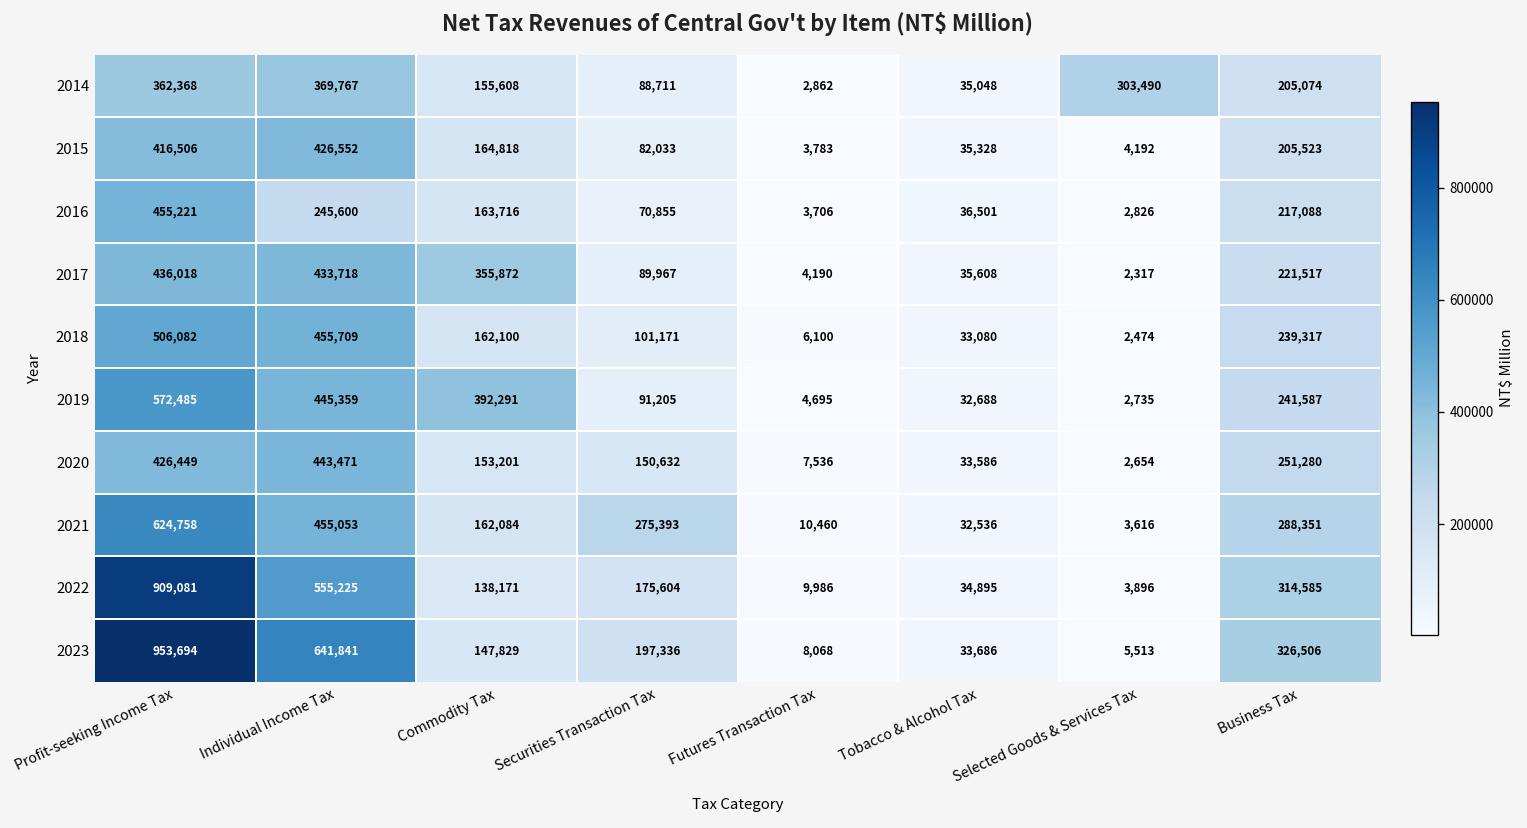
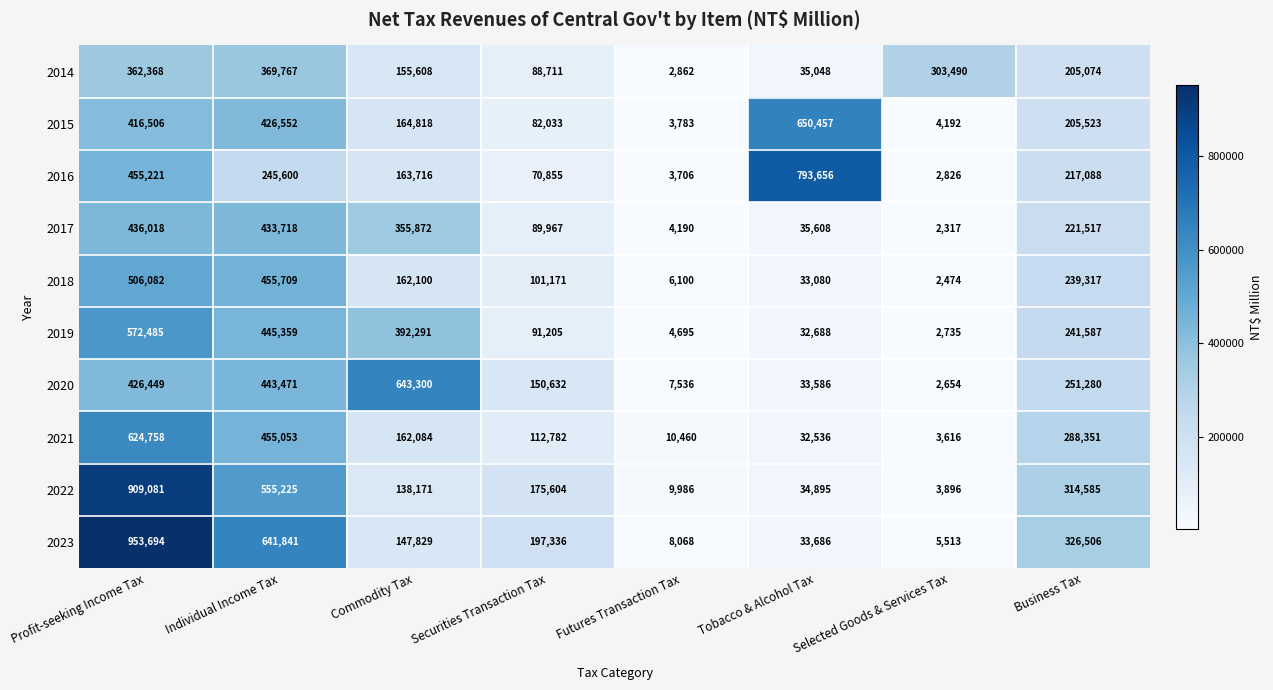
  {
    "2014": {
      "Profit-seeking Income Tax": "362,368",
      "Individual Income Tax": "369,767",
      "Commodity Tax": "155,608",
      "Securities Transaction Tax": "88,711",
      "Futures Transaction Tax": "2,862",
      "Tobacco & Alcohol Tax": "35,048",
      "Selected Goods & Services Tax": "303,490",
      "Business Tax": "205,074"
    },
    "2015": {
      "Profit-seeking Income Tax": "416,506",
      "Individual Income Tax": "426,552",
      "Commodity Tax": "164,818",
      "Securities Transaction Tax": "82,033",
      "Futures Transaction Tax": "3,783",
-     "Tobacco & Alcohol Tax": "35,328",
+     "Tobacco & Alcohol Tax": "650,457",
      "Selected Goods & Services Tax": "4,192",
      "Business Tax": "205,523"
    },
    "2016": {
      "Profit-seeking Income Tax": "455,221",
      "Individual Income Tax": "245,600",
      "Commodity Tax": "163,716",
      "Securities Transaction Tax": "70,855",
      "Futures Transaction Tax": "3,706",
-     "Tobacco & Alcohol Tax": "36,501",
+     "Tobacco & Alcohol Tax": "793,656",
      "Selected Goods & Services Tax": "2,826",
      "Business Tax": "217,088"
    },
    "2017": {
      "Profit-seeking Income Tax": "436,018",
      "Individual Income Tax": "433,718",
      "Commodity Tax": "355,872",
      "Securities Transaction Tax": "89,967",
      "Futures Transaction Tax": "4,190",
      "Tobacco & Alcohol Tax": "35,608",
      "Selected Goods & Services Tax": "2,317",
      "Business Tax": "221,517"
    },
    "2018": {
      "Profit-seeking Income Tax": "506,082",
      "Individual Income Tax": "455,709",
      "Commodity Tax": "162,100",
      "Securities Transaction Tax": "101,171",
      "Futures Transaction Tax": "6,100",
      "Tobacco & Alcohol Tax": "33,080",
      "Selected Goods & Services Tax": "2,474",
      "Business Tax": "239,317"
    },
    "2019": {
      "Profit-seeking Income Tax": "572,485",
      "Individual Income Tax": "445,359",
      "Commodity Tax": "392,291",
      "Securities Transaction Tax": "91,205",
      "Futures Transaction Tax": "4,695",
      "Tobacco & Alcohol Tax": "32,688",
      "Selected Goods & Services Tax": "2,735",
      "Business Tax": "241,587"
    },
    "2020": {
      "Profit-seeking Income Tax": "426,449",
      "Individual Income Tax": "443,471",
-     "Commodity Tax": "153,201",
+     "Commodity Tax": "643,300",
      "Securities Transaction Tax": "150,632",
      "Futures Transaction Tax": "7,536",
      "Tobacco & Alcohol Tax": "33,586",
      "Selected Goods & Services Tax": "2,654",
      "Business Tax": "251,280"
    },
    "2021": {
      "Profit-seeking Income Tax": "624,758",
      "Individual Income Tax": "455,053",
      "Commodity Tax": "162,084",
-     "Securities Transaction Tax": "275,393",
+     "Securities Transaction Tax": "112,782",
      "Futures Transaction Tax": "10,460",
      "Tobacco & Alcohol Tax": "32,536",
      "Selected Goods & Services Tax": "3,616",
      "Business Tax": "288,351"
    },
    "2022": {
      "Profit-seeking Income Tax": "909,081",
      "Individual Income Tax": "555,225",
      "Commodity Tax": "138,171",
      "Securities Transaction Tax": "175,604",
      "Futures Transaction Tax": "9,986",
      "Tobacco & Alcohol Tax": "34,895",
      "Selected Goods & Services Tax": "3,896",
      "Business Tax": "314,585"
    },
    "2023": {
      "Profit-seeking Income Tax": "953,694",
      "Individual Income Tax": "641,841",
      "Commodity Tax": "147,829",
      "Securities Transaction Tax": "197,336",
      "Futures Transaction Tax": "8,068",
      "Tobacco & Alcohol Tax": "33,686",
      "Selected Goods & Services Tax": "5,513",
      "Business Tax": "326,506"
    }
  }
